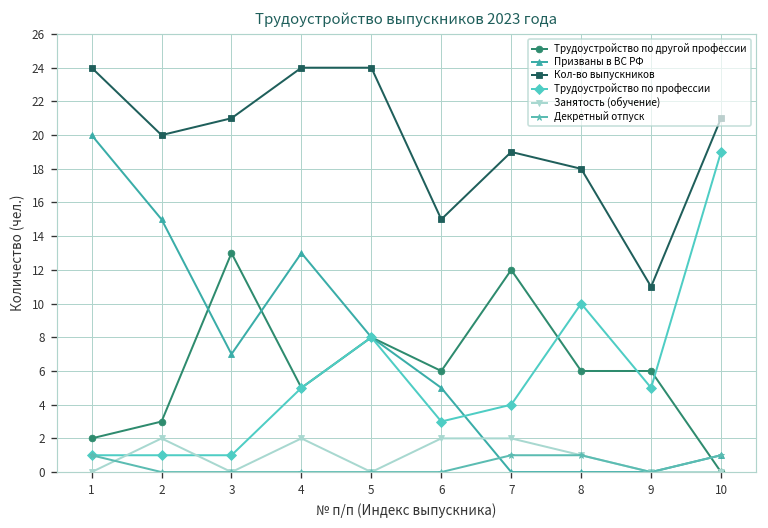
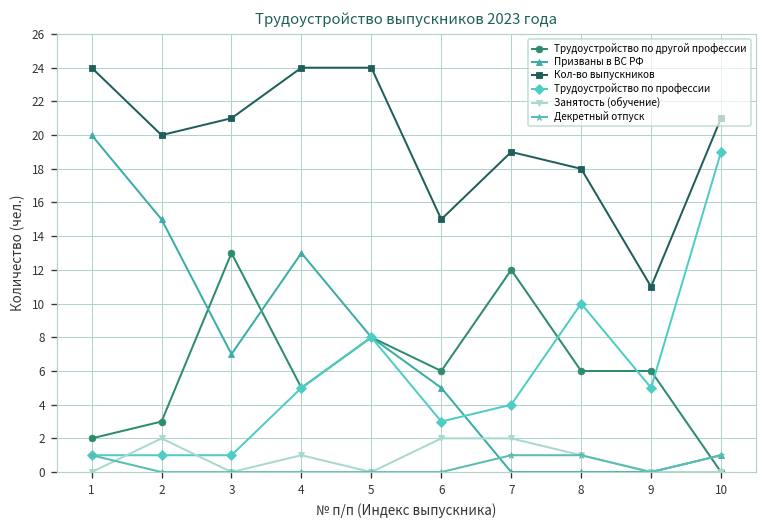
  {
    "Занятость (обучение)": {
      "1": 0,
      "2": 2,
-     "4": 2,
+     "4": 1,
      "6": 2,
      "7": 2
    }
  }
